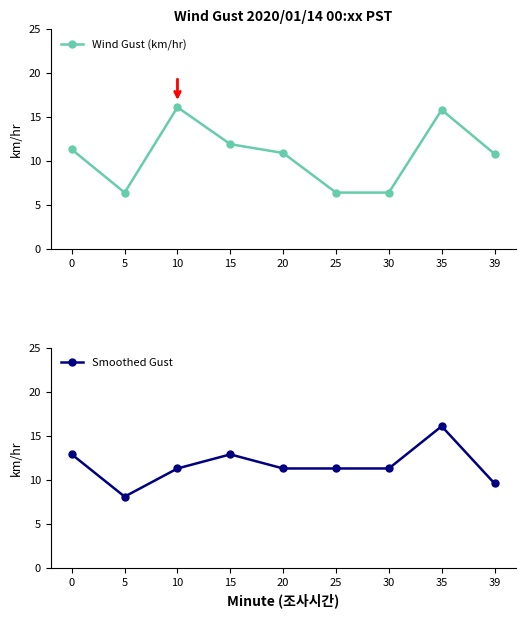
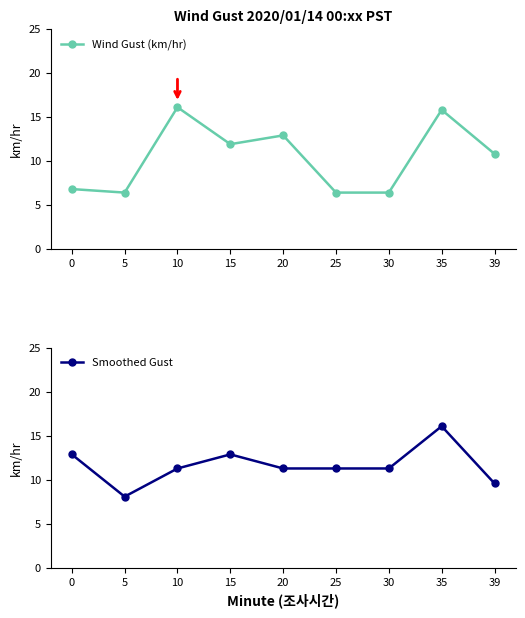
  {
    "Wind Gust 2020/01/14 00:xx PST": {
-     "0": 11,
+     "0": 7,
      "5": 6,
      "10": 16,
      "15": 12,
-     "20": 11,
+     "20": 13,
      "25": 6,
      "30": 6,
      "35": 16,
      "39": 11
    }
  }
